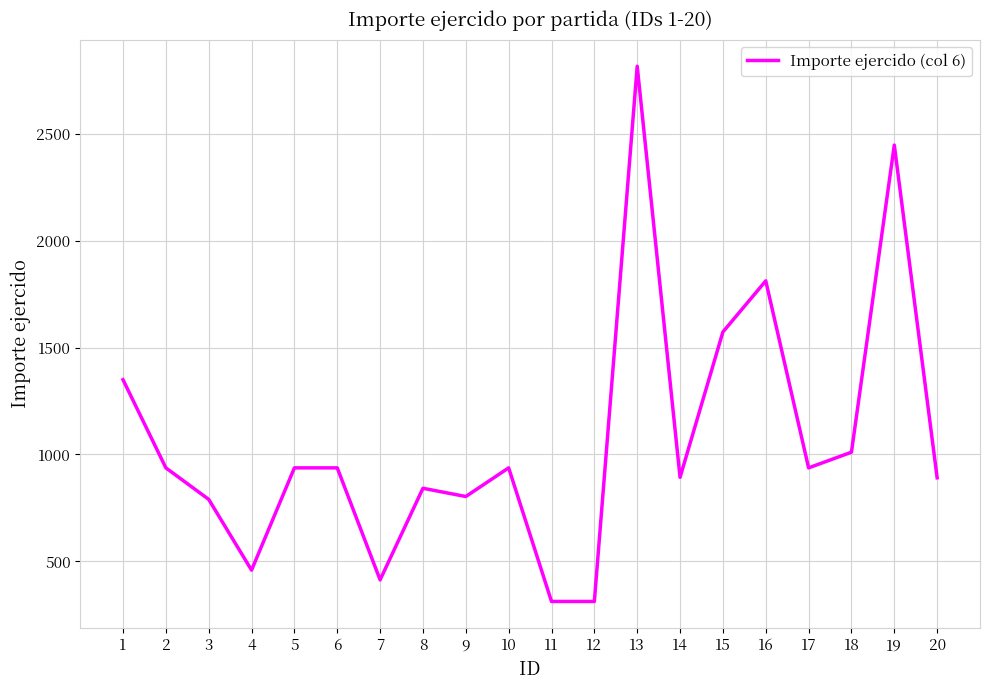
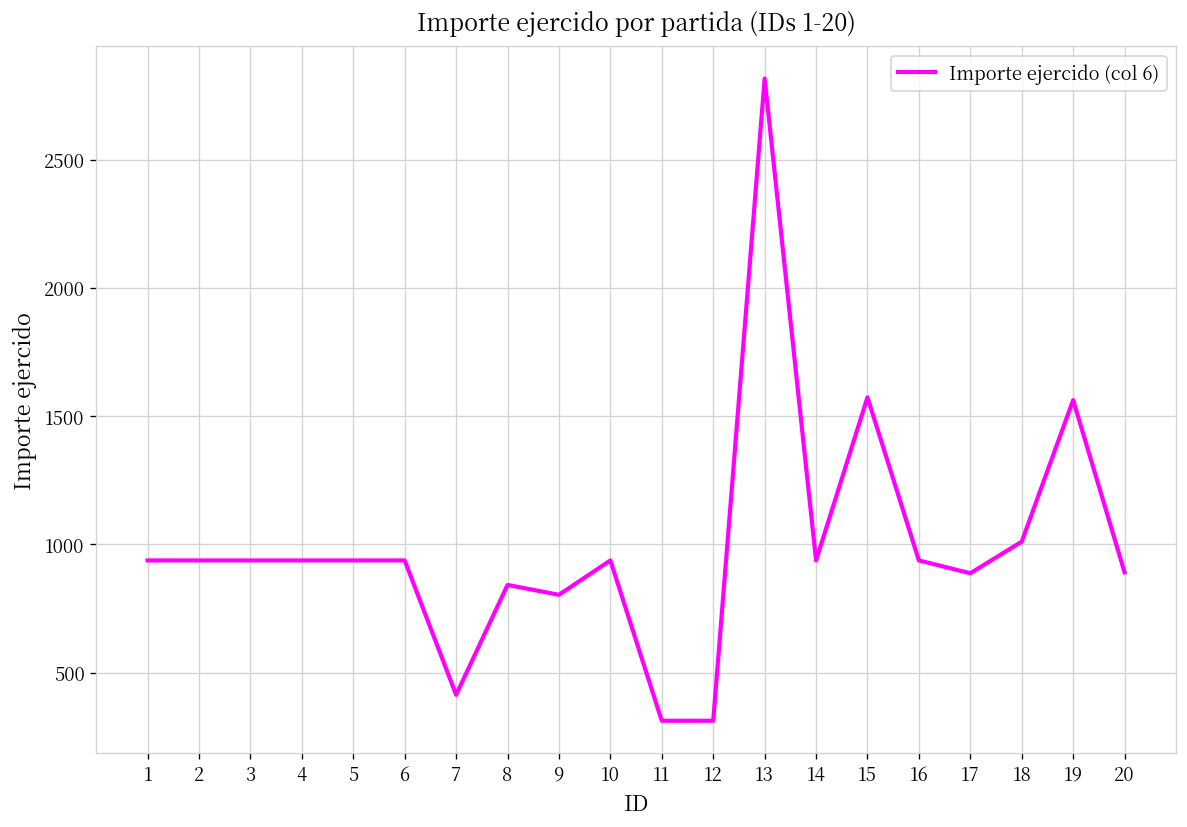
  {
-   "1": 1350,
+   "1": 940,
    "2": 940,
-   "3": 790,
-   "4": 460,
+   "3": 940,
+   "4": 940,
    "5": 940,
    "6": 940,
    "7": 410,
    "8": 840,
    "9": 800,
    "10": 940,
    "11": 310,
    "12": 310,
    "13": 2820,
-   "14": 890,
+   "14": 940,
    "15": 1570,
-   "16": 1810,
-   "17": 940,
+   "16": 940,
+   "17": 890,
    "18": 1010,
-   "19": 2450,
+   "19": 1560,
    "20": 890
  }
